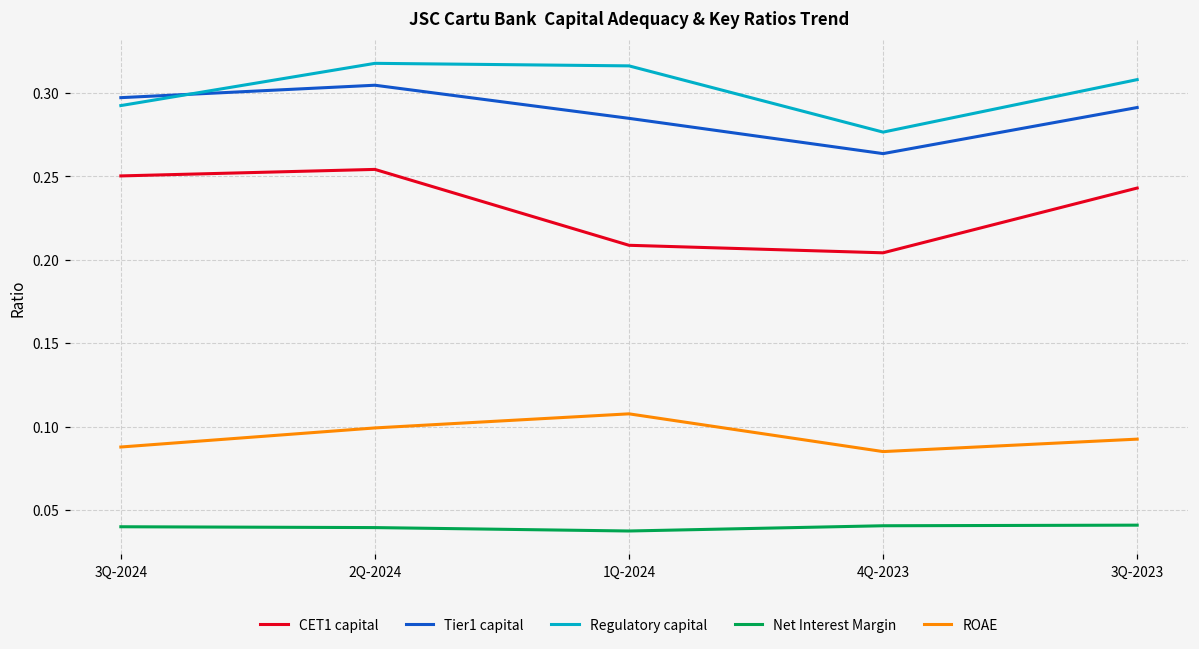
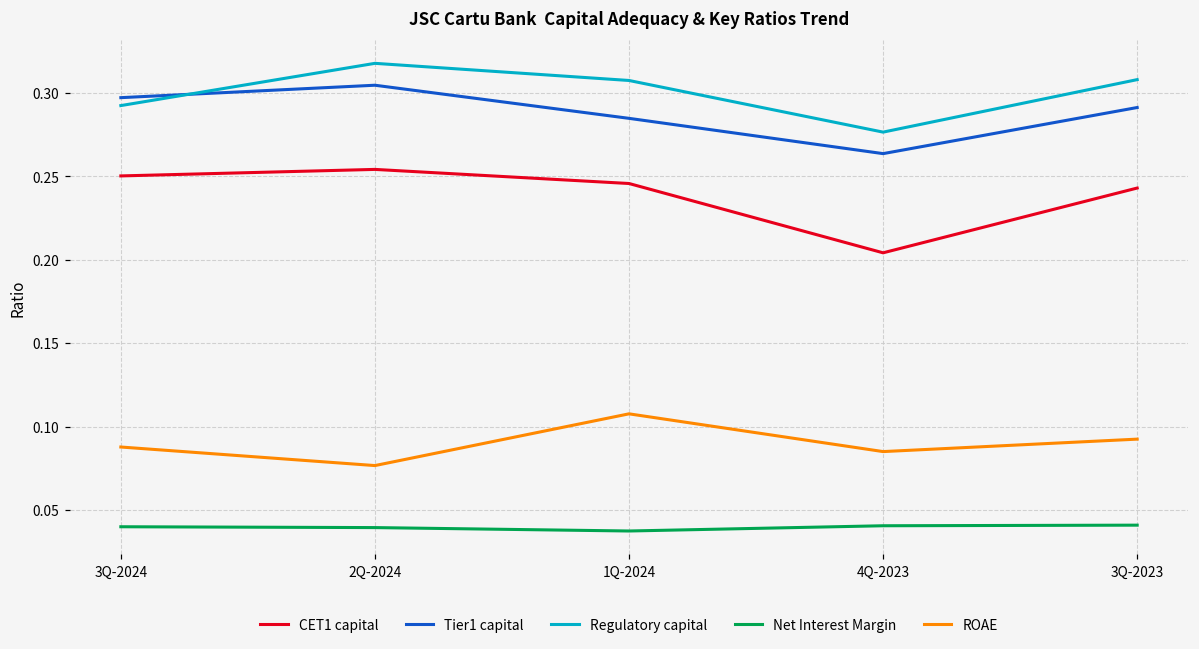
  {
    "CET1 capital": {
      "3Q-2024": 0.250,
      "2Q-2024": 0.254,
-     "1Q-2024": 0.209,
+     "1Q-2024": 0.246,
      "4Q-2023": 0.204,
      "3Q-2023": 0.243
    },
    "Tier1 capital": {
      "3Q-2024": 0.297,
      "2Q-2024": 0.305,
      "1Q-2024": 0.285,
      "4Q-2023": 0.264,
      "3Q-2023": 0.291
    },
    "Regulatory capital": {
      "3Q-2024": 0.292,
      "2Q-2024": 0.318,
-     "1Q-2024": 0.316,
+     "1Q-2024": 0.307,
      "4Q-2023": 0.277,
      "3Q-2023": 0.308
    },
    "Net Interest Margin": {
      "3Q-2024": 0.040,
      "2Q-2024": 0.039,
      "1Q-2024": 0.037,
      "4Q-2023": 0.041,
      "3Q-2023": 0.041
    },
    "ROAE": {
      "3Q-2024": 0.088,
-     "2Q-2024": 0.099,
+     "2Q-2024": 0.077,
      "1Q-2024": 0.108,
      "4Q-2023": 0.085,
      "3Q-2023": 0.092
    }
  }
